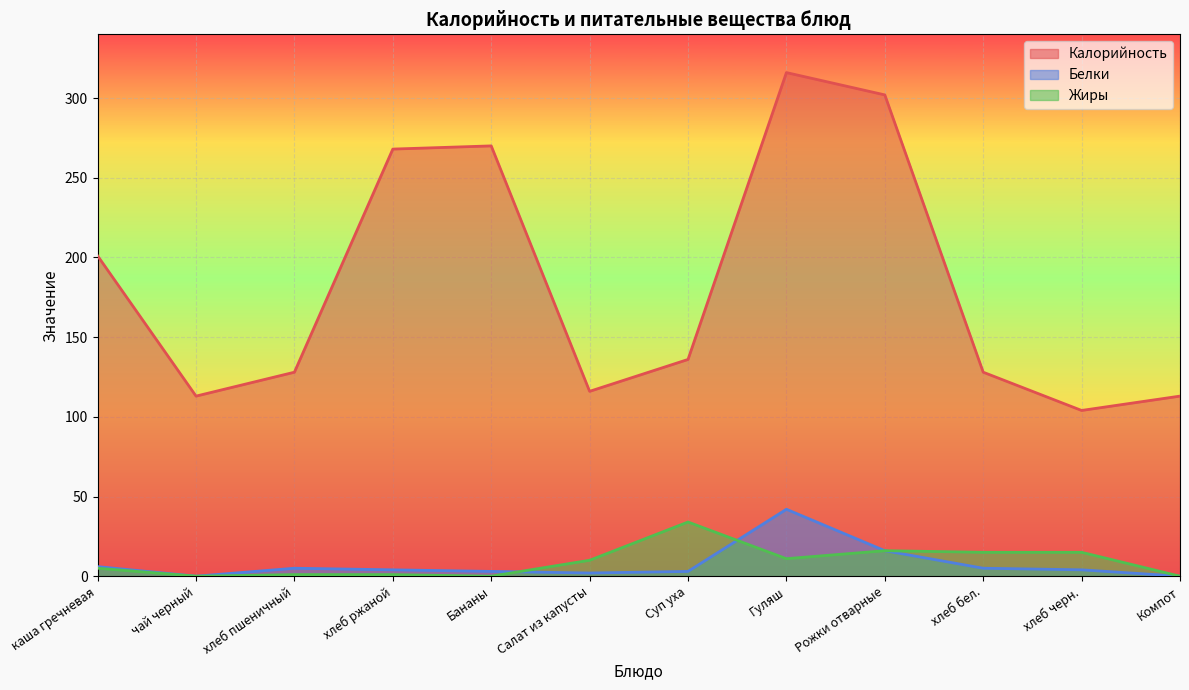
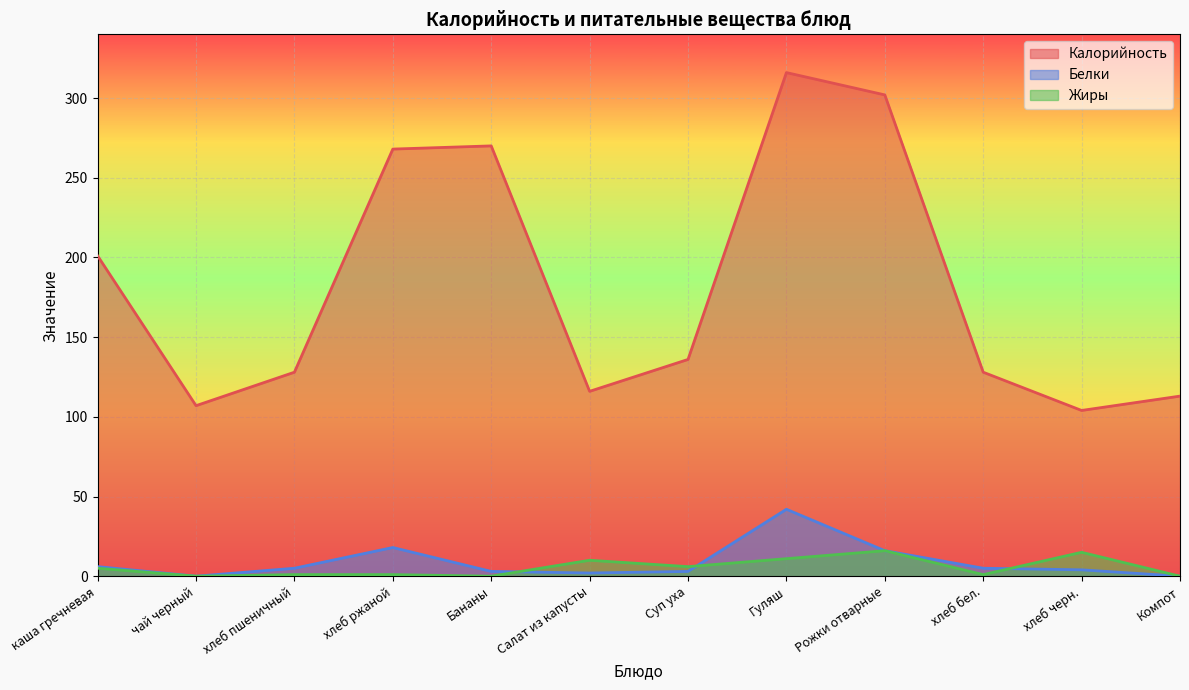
  {
    "Калорийность": {
      "каша гречневая": 201,
-     "чай черный": 113,
+     "чай черный": 107,
      "хлеб пшеничный": 128,
      "хлеб ржаной": 268,
      "Бананы": 270,
      "Салат из капусты": 116,
      "Суп уха": 136,
      "Гуляш": 316,
      "Рожки отварные": 302,
      "хлеб бел.": 128,
      "хлеб черн.": 104,
      "Компот": 113
    },
    "Белки": {
      "хлеб пшеничный": 5,
-     "хлеб ржаной": 4,
+     "хлеб ржаной": 18,
      "Бананы": 3,
      "Салат из капусты": 2,
      "Суп уха": 3,
      "Гуляш": 42,
      "хлеб бел.": 5,
      "хлеб черн.": 4
    },
    "Жиры": {
      "хлеб пшеничный": 1,
      "хлеб ржаной": 1,
      "Бананы": 0,
      "Салат из капусты": 10,
-     "Суп уха": 34,
+     "Суп уха": 6,
      "Гуляш": 11,
-     "хлеб бел.": 15,
+     "хлеб бел.": 1,
      "хлеб черн.": 15
    }
  }
